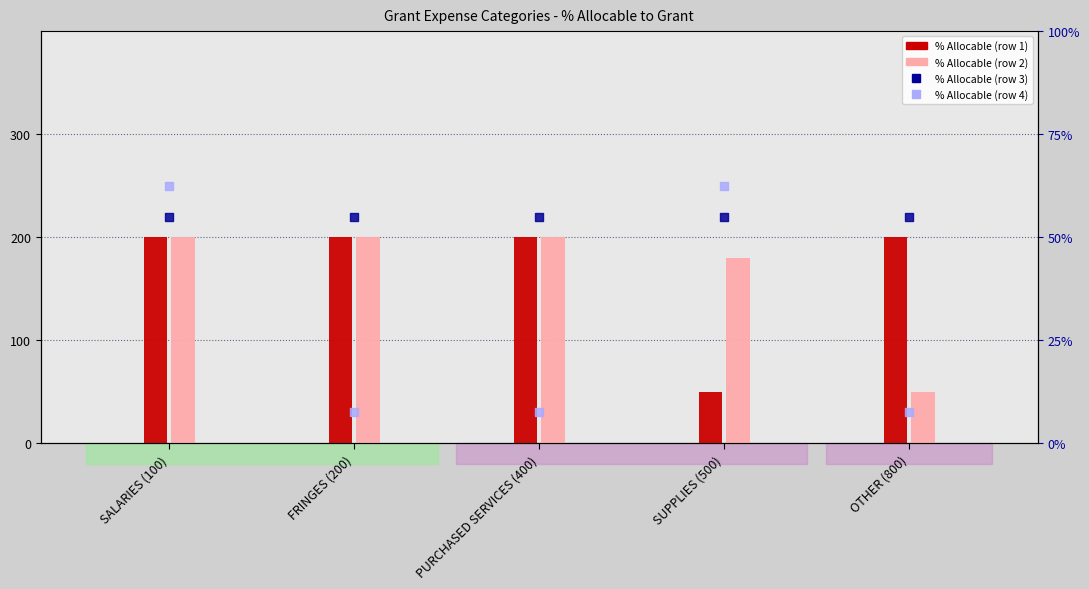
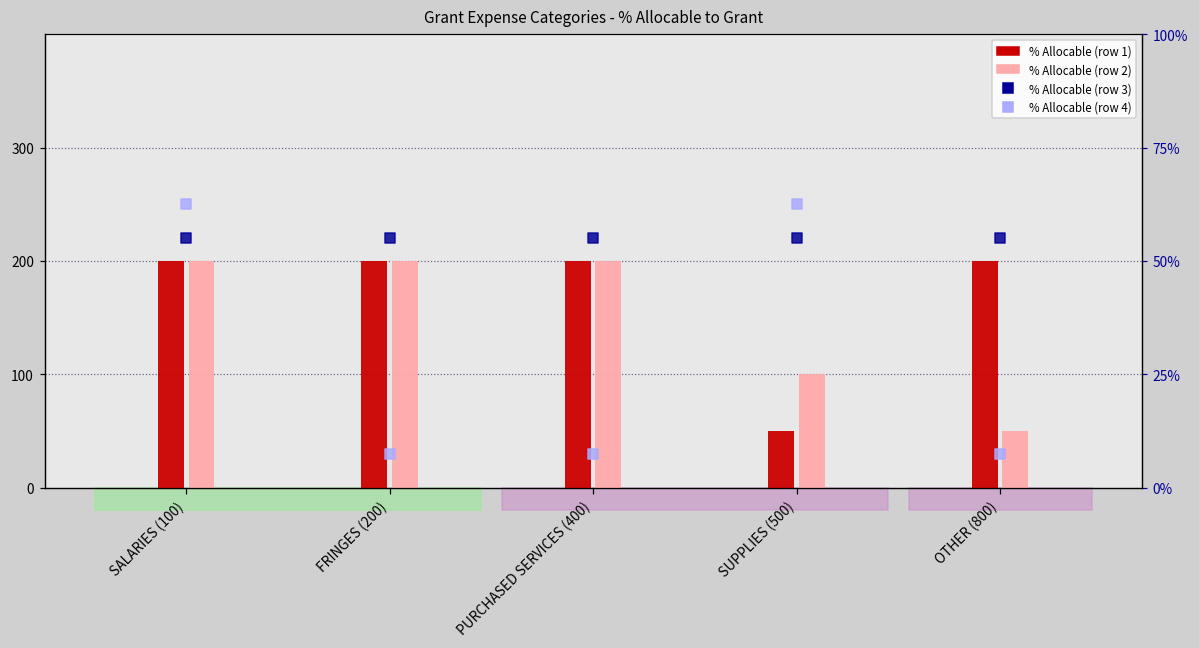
  {
    "% Allocable (row 1)": {
      "SALARIES (100)": 200,
      "FRINGES (200)": 200,
      "PURCHASED SERVICES (400)": 200,
      "SUPPLIES (500)": 50,
      "OTHER (800)": 200
    },
    "% Allocable (row 2)": {
      "SALARIES (100)": 200,
      "FRINGES (200)": 200,
      "PURCHASED SERVICES (400)": 200,
-     "SUPPLIES (500)": 180,
+     "SUPPLIES (500)": 100,
      "OTHER (800)": 50
    }
  }
